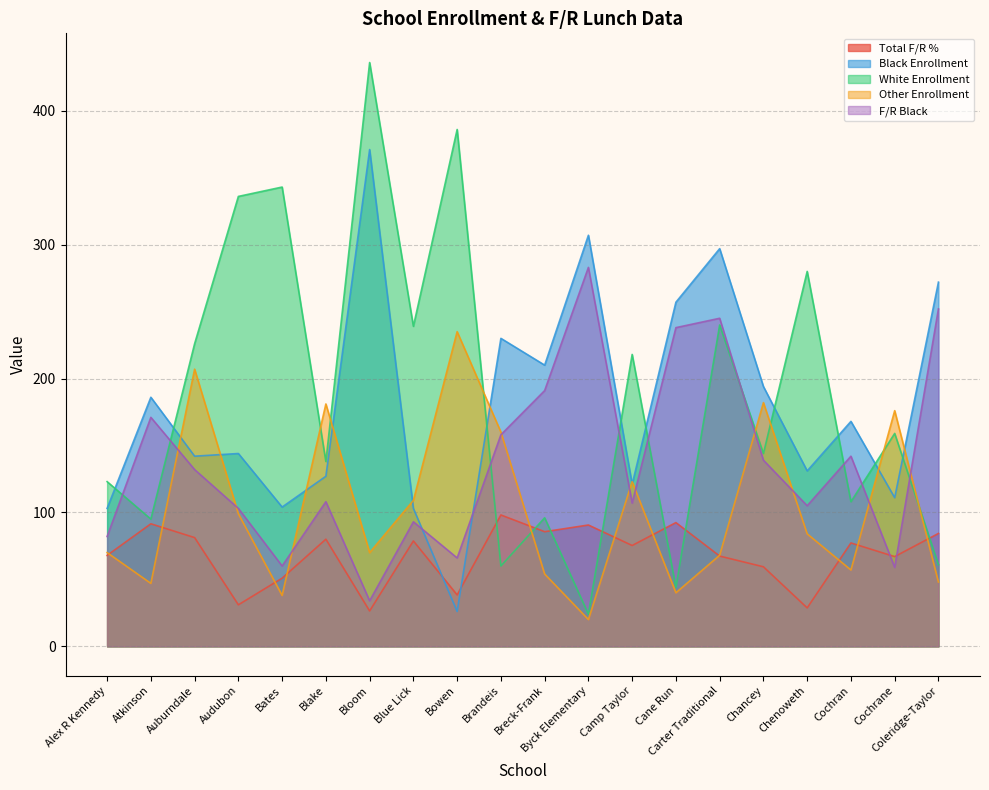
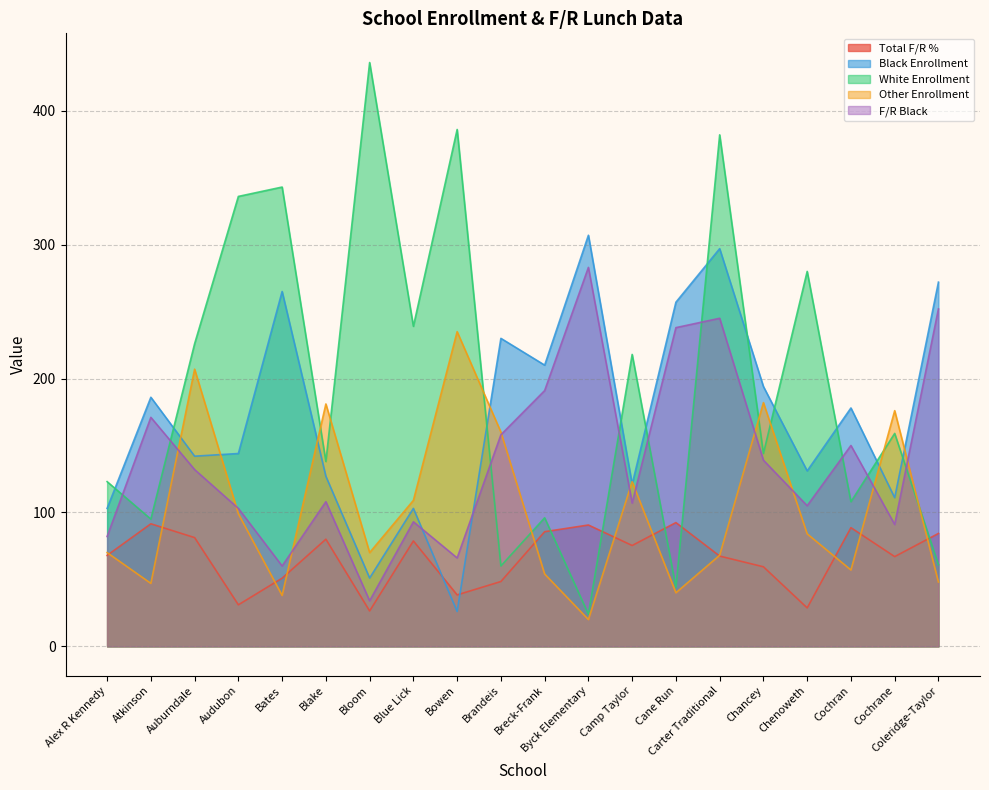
  {
    "Total F/R %": {
      "Alex R Kennedy": 68,
      "Atkinson": 92,
      "Auburndale": 81,
      "Audubon": 31,
      "Bates": 51,
      "Blake": 80,
      "Bloom": 26,
      "Blue Lick": 79,
      "Bowen": 38,
-     "Brandeis": 98,
+     "Brandeis": 48,
      "Breck-Frank": 86,
      "Byck Elementary": 91,
      "Camp Taylor": 75,
      "Cane Run": 92,
      "Chancey": 59,
      "Chenoweth": 29,
-     "Cochran": 77,
+     "Cochran": 89,
      "Cochrane": 67,
      "Coleridge-Taylor": 84
    },
    "Black Enrollment": {
      "Alex R Kennedy": 103,
      "Atkinson": 186,
      "Auburndale": 142,
      "Audubon": 144,
-     "Bates": 104,
+     "Bates": 265,
      "Blake": 127,
-     "Bloom": 371,
+     "Bloom": 51,
      "Blue Lick": 103,
      "Bowen": 26,
      "Brandeis": 230,
      "Breck-Frank": 210,
      "Byck Elementary": 307,
      "Camp Taylor": 121,
      "Cane Run": 257,
      "Carter Traditional": 297,
      "Chancey": 194,
      "Chenoweth": 131,
-     "Cochran": 168,
+     "Cochran": 178,
      "Cochrane": 111,
      "Coleridge-Taylor": 272
    },
    "White Enrollment": {
      "Alex R Kennedy": 123,
      "Atkinson": 95,
      "Auburndale": 226,
      "Audubon": 336,
      "Bates": 343,
      "Blake": 138,
      "Bloom": 436,
      "Blue Lick": 239,
      "Bowen": 386,
      "Brandeis": 60,
      "Breck-Frank": 96,
      "Byck Elementary": 24,
      "Camp Taylor": 218,
      "Cane Run": 44,
-     "Carter Traditional": 240,
+     "Carter Traditional": 382,
      "Chancey": 144,
      "Chenoweth": 280,
      "Cochran": 108,
      "Cochrane": 159,
      "Coleridge-Taylor": 61
    },
    "Other Enrollment": {
      "Alex R Kennedy": 70,
      "Atkinson": 47,
      "Auburndale": 207,
      "Audubon": 99,
      "Bates": 38,
      "Blake": 181,
      "Bloom": 70,
      "Blue Lick": 109,
      "Bowen": 235,
      "Brandeis": 160,
      "Breck-Frank": 54,
      "Byck Elementary": 20,
      "Camp Taylor": 123,
      "Cane Run": 40,
      "Chancey": 182,
      "Chenoweth": 84,
      "Cochran": 57,
      "Cochrane": 176,
      "Coleridge-Taylor": 48
    },
    "F/R Black": {
      "Alex R Kennedy": 82,
      "Atkinson": 171,
      "Auburndale": 132,
      "Audubon": 103,
      "Bates": 60,
      "Blake": 108,
      "Bloom": 34,
      "Blue Lick": 93,
      "Bowen": 66,
      "Brandeis": 158,
      "Breck-Frank": 191,
      "Byck Elementary": 283,
      "Camp Taylor": 107,
      "Cane Run": 238,
      "Carter Traditional": 245,
      "Chancey": 139,
      "Chenoweth": 105,
-     "Cochran": 142,
-     "Cochrane": 59,
+     "Cochran": 150,
+     "Cochrane": 91,
      "Coleridge-Taylor": 252
    }
  }
